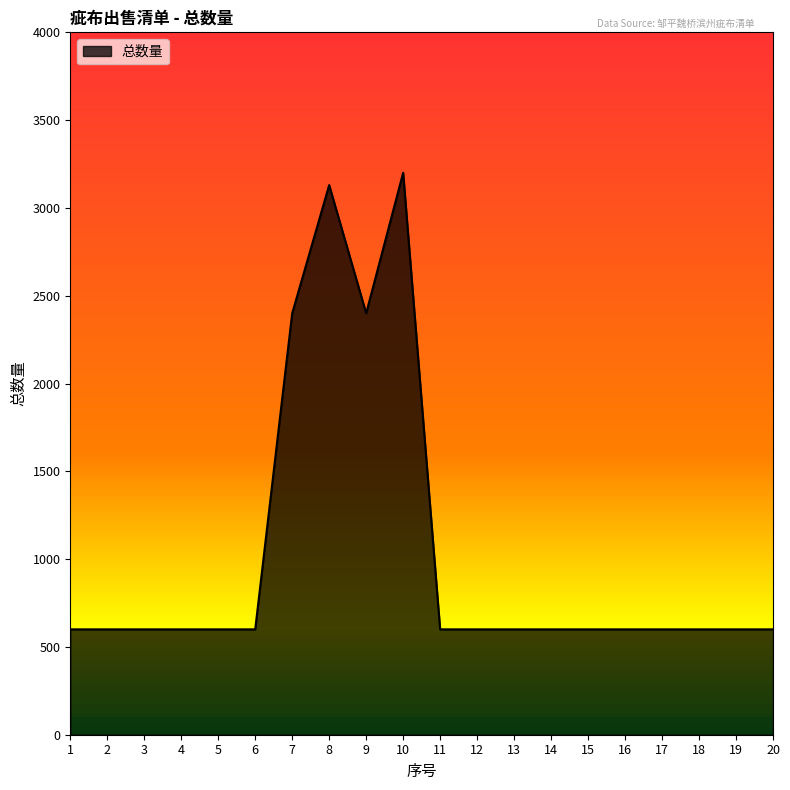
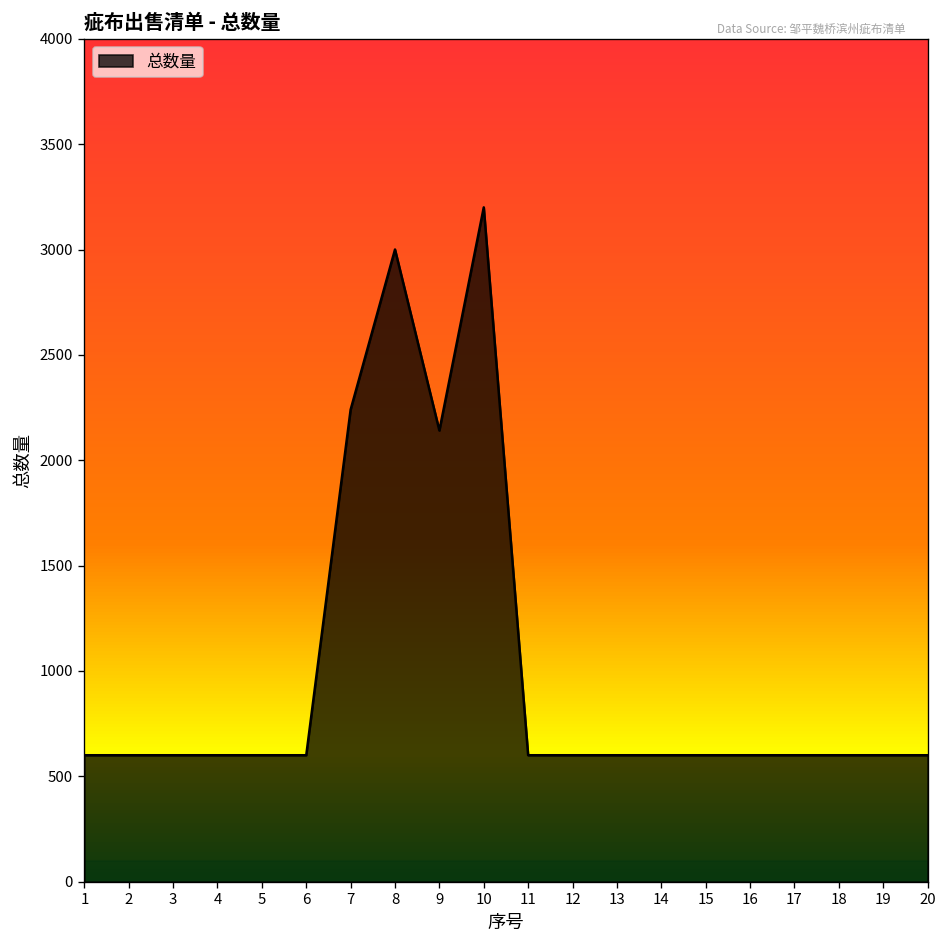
  {
    "1": 600,
    "2": 600,
    "3": 600,
    "4": 600,
    "5": 600,
    "6": 600,
-   "7": 2400,
-   "8": 3130,
-   "9": 2400,
+   "7": 2240,
+   "8": 3000,
+   "9": 2140,
    "10": 3200,
    "11": 600,
    "12": 600,
    "13": 600,
    "14": 600,
    "15": 600,
    "16": 600,
    "17": 600,
    "18": 600,
    "19": 600,
    "20": 600
  }
